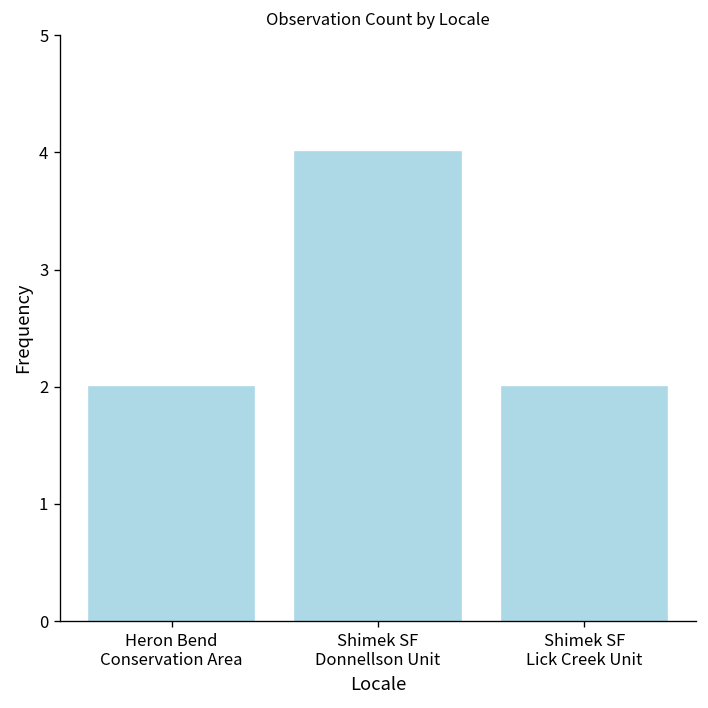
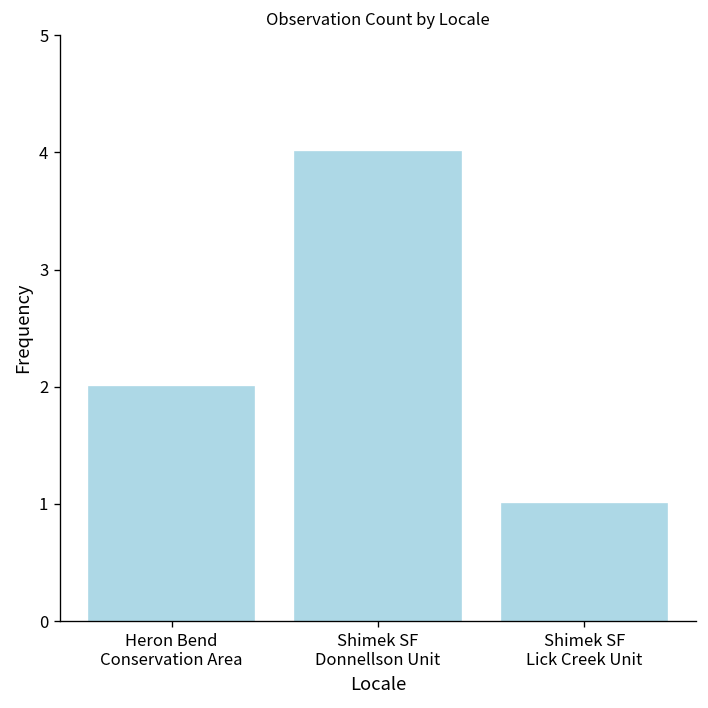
  {
    "Heron Bend Conservation Area": 2,
    "Shimek SF Donnellson Unit": 4,
-   "Shimek SF Lick Creek Unit": 2
+   "Shimek SF Lick Creek Unit": 1
  }
